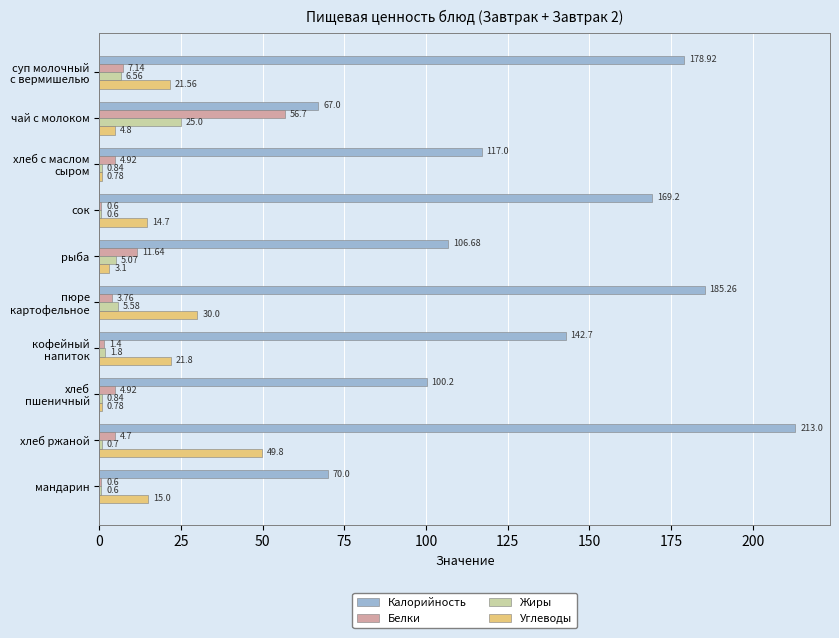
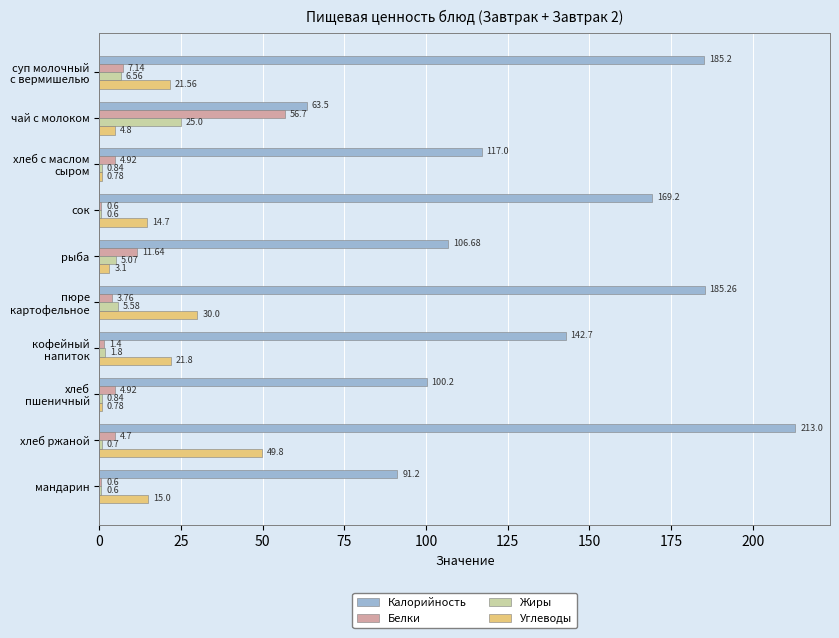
  {
    "Калорийность": {
-     "суп молочный с вермишелью": 178.92,
-     "чай с молоком": 67.0,
+     "суп молочный с вермишелью": 185.2,
+     "чай с молоком": 63.5,
      "хлеб с маслом сыром": 117.0,
      "сок": 169.2,
      "рыба": 106.68,
      "пюре картофельное": 185.26,
      "кофейный напиток": 142.7,
      "хлеб пшеничный": 100.2,
      "хлеб ржаной": 213.0,
-     "мандарин": 70.0
+     "мандарин": 91.2
    }
  }
